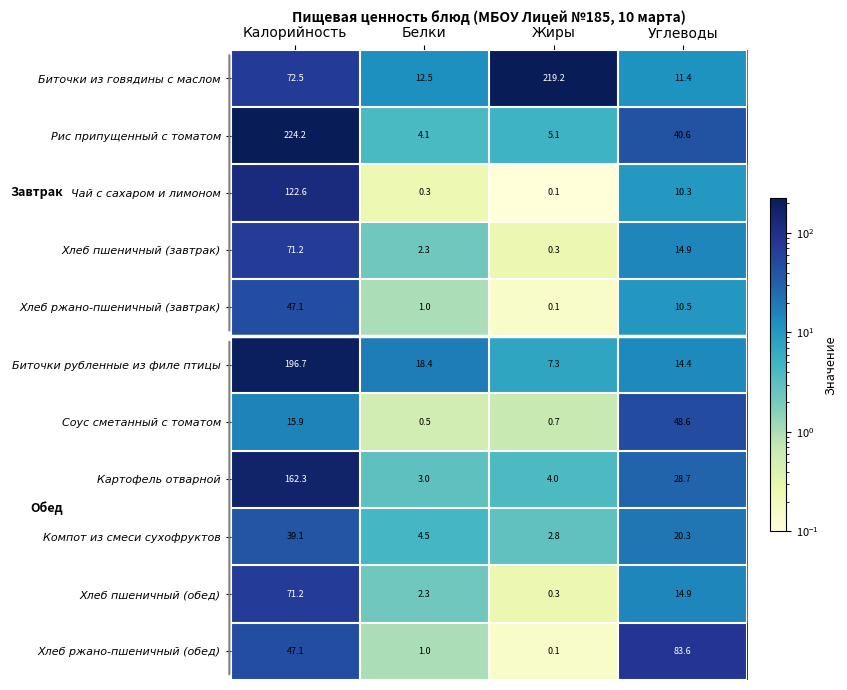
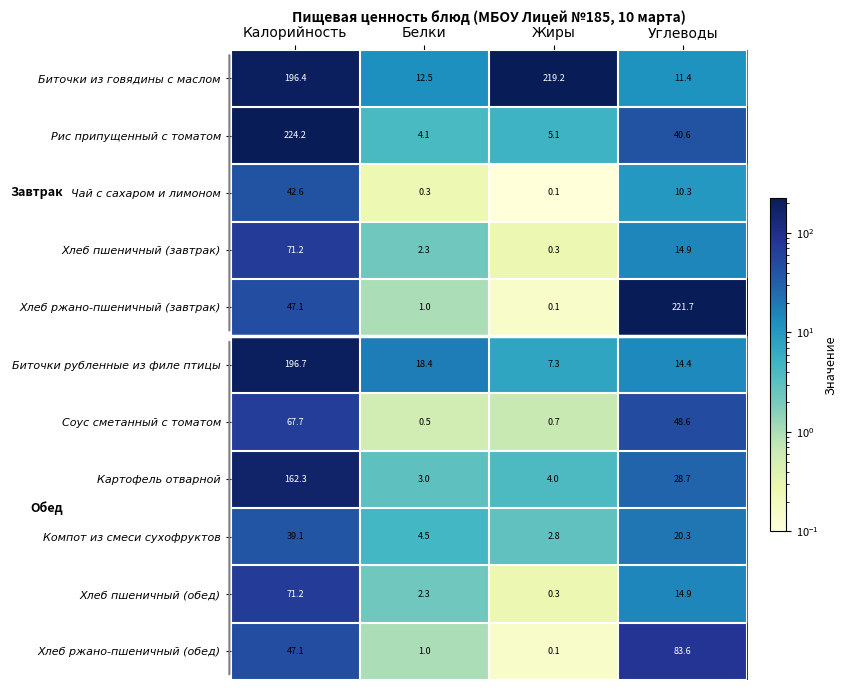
  {
    "Биточки из говядины с маслом": {
-     "Калорийность": 72.5,
+     "Калорийность": 196.4,
      "Белки": 12.5,
      "Жиры": 219.2,
      "Углеводы": 11.4
    },
    "Рис припущенный с томатом": {
      "Калорийность": 224.2,
      "Белки": 4.1,
      "Жиры": 5.1,
      "Углеводы": 40.6
    },
    "Чай с сахаром и лимоном": {
-     "Калорийность": 122.6,
+     "Калорийность": 42.6,
      "Белки": 0.3,
      "Жиры": 0.1,
      "Углеводы": 10.3
    },
    "Хлеб пшеничный (завтрак)": {
      "Калорийность": 71.2,
      "Белки": 2.3,
      "Жиры": 0.3,
      "Углеводы": 14.9
    },
    "Хлеб ржано-пшеничный (завтрак)": {
      "Калорийность": 47.1,
      "Белки": 1.0,
      "Жиры": 0.1,
-     "Углеводы": 10.5
+     "Углеводы": 221.7
    },
    "Биточки рубленные из филе птицы": {
      "Калорийность": 196.7,
      "Белки": 18.4,
      "Жиры": 7.3,
      "Углеводы": 14.4
    },
    "Соус сметанный с томатом": {
-     "Калорийность": 15.9,
+     "Калорийность": 67.7,
      "Белки": 0.5,
      "Жиры": 0.7,
      "Углеводы": 48.6
    },
    "Картофель отварной": {
      "Калорийность": 162.3,
      "Белки": 3.0,
      "Жиры": 4.0,
      "Углеводы": 28.7
    },
    "Компот из смеси сухофруктов": {
      "Калорийность": 39.1,
      "Белки": 4.5,
      "Жиры": 2.8,
      "Углеводы": 20.3
    },
    "Хлеб пшеничный (обед)": {
      "Калорийность": 71.2,
      "Белки": 2.3,
      "Жиры": 0.3,
      "Углеводы": 14.9
    },
    "Хлеб ржано-пшеничный (обед)": {
      "Калорийность": 47.1,
      "Белки": 1.0,
      "Жиры": 0.1,
      "Углеводы": 83.6
    }
  }
